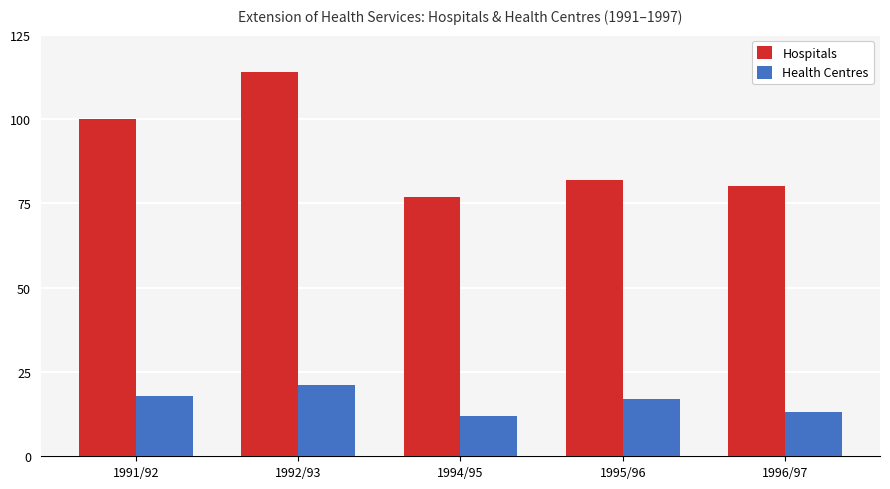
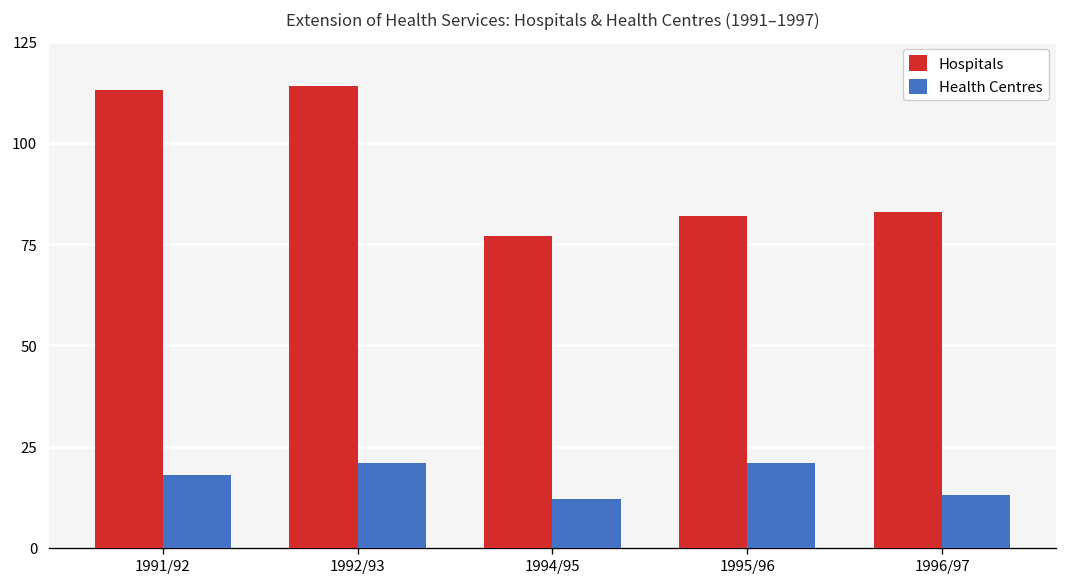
  {
    "Hospitals": {
-     "1991/92": 100,
+     "1991/92": 113,
      "1992/93": 114,
      "1994/95": 77,
      "1995/96": 82,
-     "1996/97": 80
+     "1996/97": 83
    },
    "Health Centres": {
      "1991/92": 18,
      "1992/93": 21,
      "1994/95": 12,
-     "1995/96": 17,
+     "1995/96": 21,
      "1996/97": 13
    }
  }
